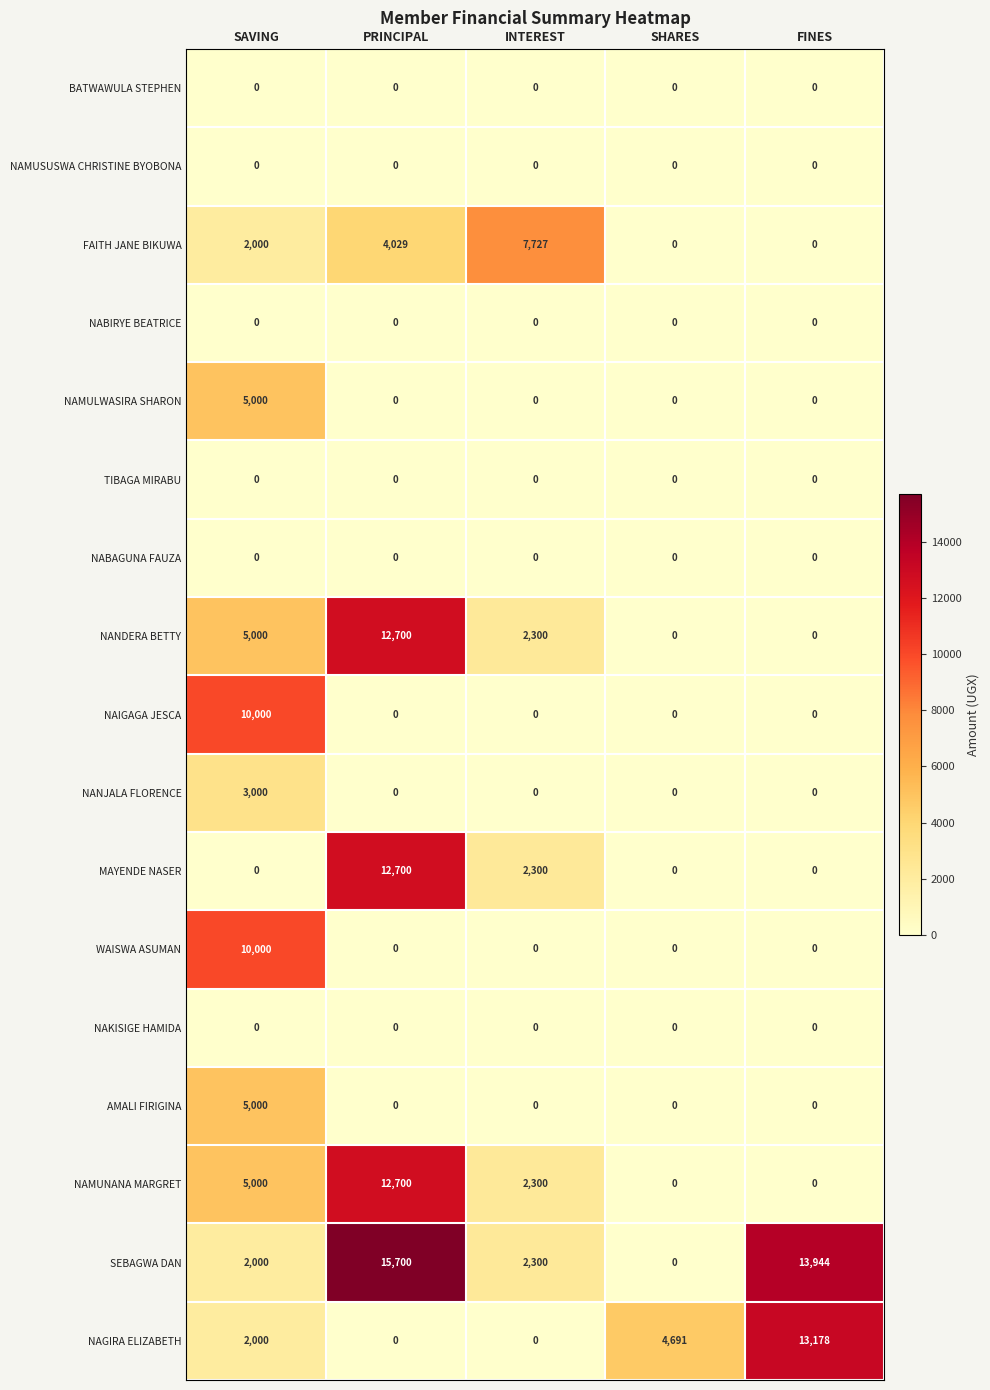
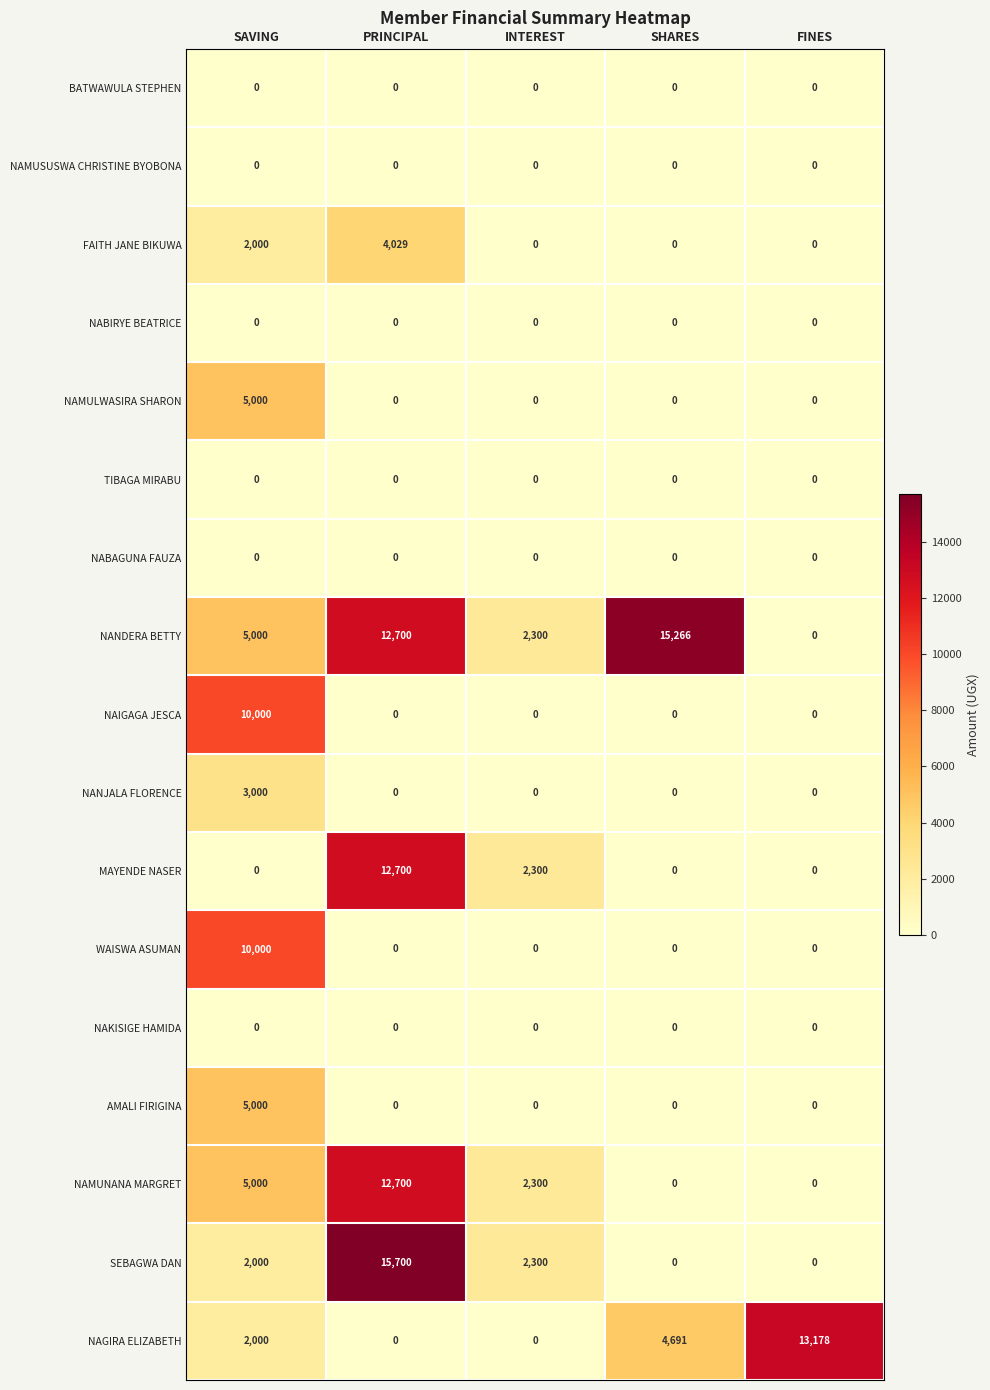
  {
    "BATWAWULA STEPHEN": {
      "SAVING": "0",
      "PRINCIPAL": "0",
      "INTEREST": "0",
      "SHARES": "0",
      "FINES": "0"
    },
    "NAMUSUSWA CHRISTINE BYOBONA": {
      "SAVING": "0",
      "PRINCIPAL": "0",
      "INTEREST": "0",
      "SHARES": "0",
      "FINES": "0"
    },
    "FAITH JANE BIKUWA": {
      "SAVING": "2,000",
      "PRINCIPAL": "4,029",
-     "INTEREST": "7,727",
+     "INTEREST": "0",
      "SHARES": "0",
      "FINES": "0"
    },
    "NABIRYE BEATRICE": {
      "SAVING": "0",
      "PRINCIPAL": "0",
      "INTEREST": "0",
      "SHARES": "0",
      "FINES": "0"
    },
    "NAMULWASIRA SHARON": {
      "SAVING": "5,000",
      "PRINCIPAL": "0",
      "INTEREST": "0",
      "SHARES": "0",
      "FINES": "0"
    },
    "TIBAGA MIRABU": {
      "SAVING": "0",
      "PRINCIPAL": "0",
      "INTEREST": "0",
      "SHARES": "0",
      "FINES": "0"
    },
    "NABAGUNA FAUZA": {
      "SAVING": "0",
      "PRINCIPAL": "0",
      "INTEREST": "0",
      "SHARES": "0",
      "FINES": "0"
    },
    "NANDERA BETTY": {
      "SAVING": "5,000",
      "PRINCIPAL": "12,700",
      "INTEREST": "2,300",
-     "SHARES": "0",
+     "SHARES": "15,266",
      "FINES": "0"
    },
    "NAIGAGA JESCA": {
      "SAVING": "10,000",
      "PRINCIPAL": "0",
      "INTEREST": "0",
      "SHARES": "0",
      "FINES": "0"
    },
    "NANJALA FLORENCE": {
      "SAVING": "3,000",
      "PRINCIPAL": "0",
      "INTEREST": "0",
      "SHARES": "0",
      "FINES": "0"
    },
    "MAYENDE NASER": {
      "SAVING": "0",
      "PRINCIPAL": "12,700",
      "INTEREST": "2,300",
      "SHARES": "0",
      "FINES": "0"
    },
    "WAISWA ASUMAN": {
      "SAVING": "10,000",
      "PRINCIPAL": "0",
      "INTEREST": "0",
      "SHARES": "0",
      "FINES": "0"
    },
    "NAKISIGE HAMIDA": {
      "SAVING": "0",
      "PRINCIPAL": "0",
      "INTEREST": "0",
      "SHARES": "0",
      "FINES": "0"
    },
    "AMALI FIRIGINA": {
      "SAVING": "5,000",
      "PRINCIPAL": "0",
      "INTEREST": "0",
      "SHARES": "0",
      "FINES": "0"
    },
    "NAMUNANA MARGRET": {
      "SAVING": "5,000",
      "PRINCIPAL": "12,700",
      "INTEREST": "2,300",
      "SHARES": "0",
      "FINES": "0"
    },
    "SEBAGWA DAN": {
      "SAVING": "2,000",
      "PRINCIPAL": "15,700",
      "INTEREST": "2,300",
      "SHARES": "0",
-     "FINES": "13,944"
+     "FINES": "0"
    },
    "NAGIRA ELIZABETH": {
      "SAVING": "2,000",
      "PRINCIPAL": "0",
      "INTEREST": "0",
      "SHARES": "4,691",
      "FINES": "13,178"
    }
  }
